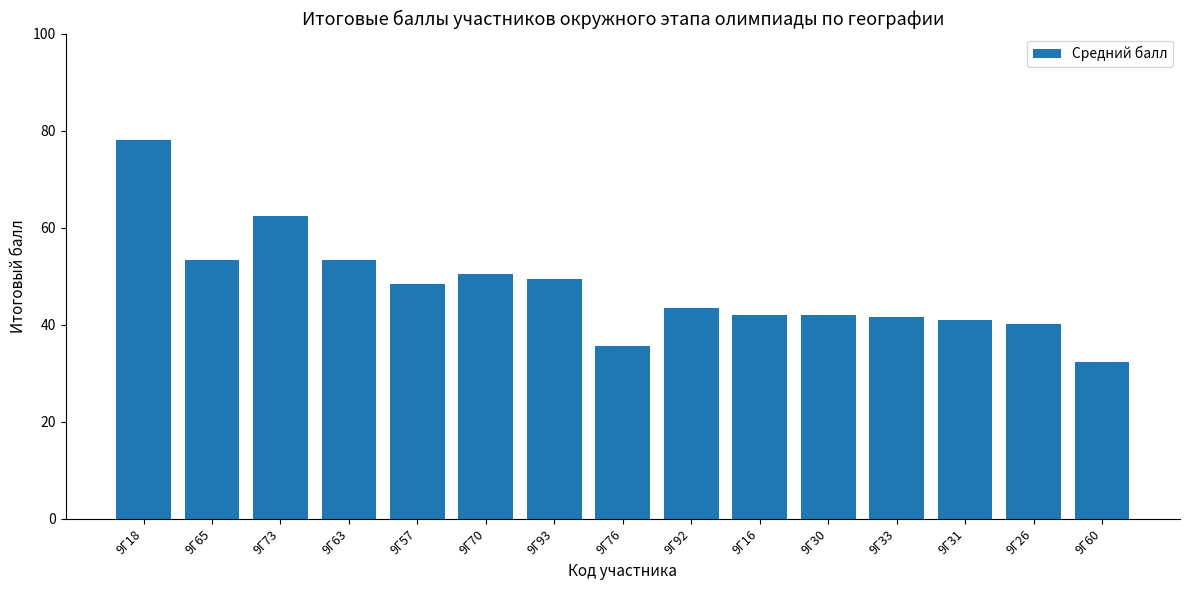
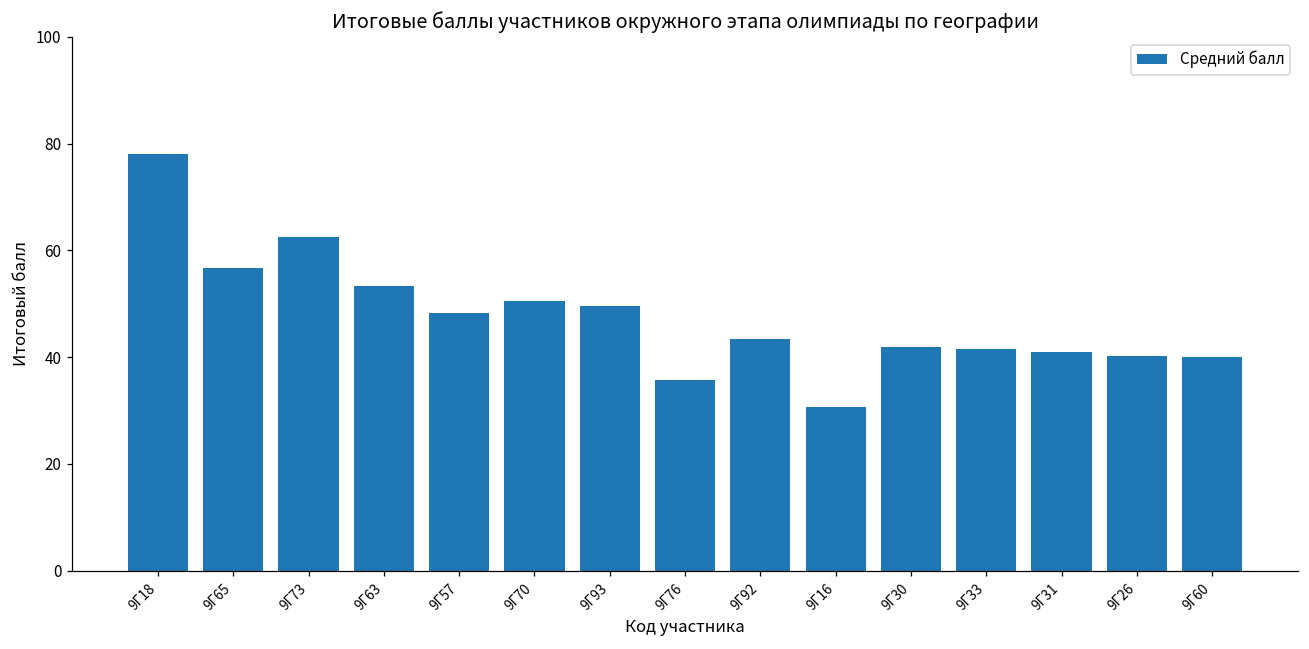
  {
    "9Г18": 78,
-   "9Г65": 53,
+   "9Г65": 57,
    "9Г73": 63,
    "9Г63": 53,
    "9Г57": 48,
    "9Г70": 51,
    "9Г93": 50,
    "9Г76": 36,
    "9Г92": 44,
-   "9Г16": 42,
+   "9Г16": 31,
    "9Г30": 42,
    "9Г33": 42,
    "9Г31": 41,
    "9Г26": 40,
-   "9Г60": 32
+   "9Г60": 40
  }
